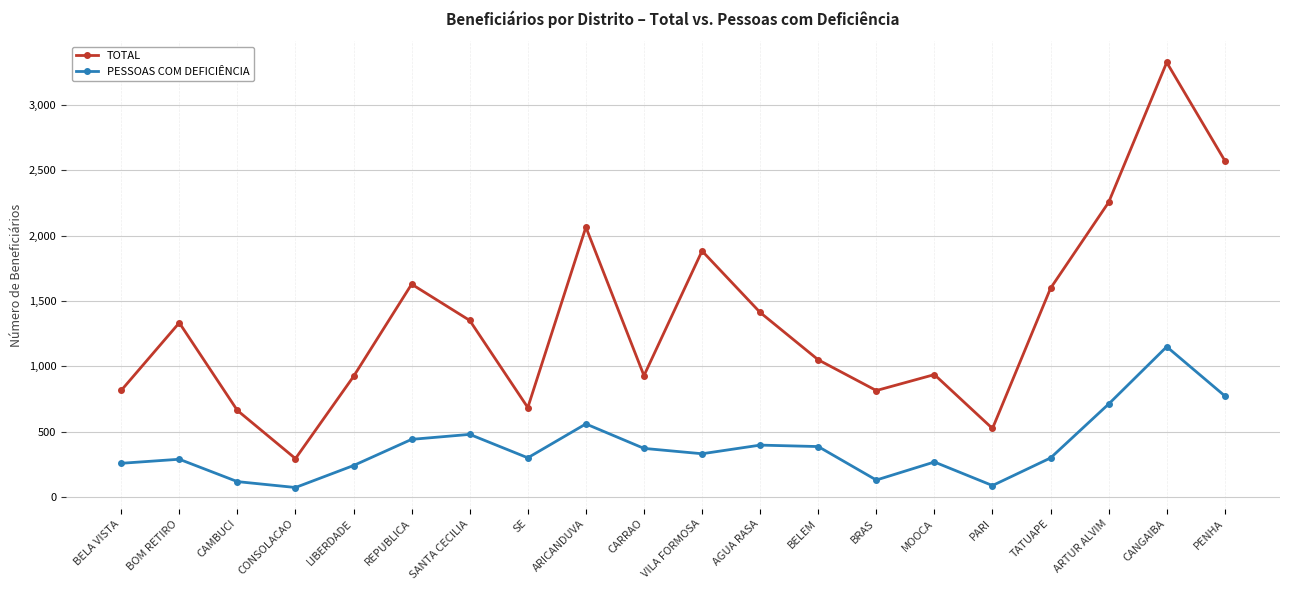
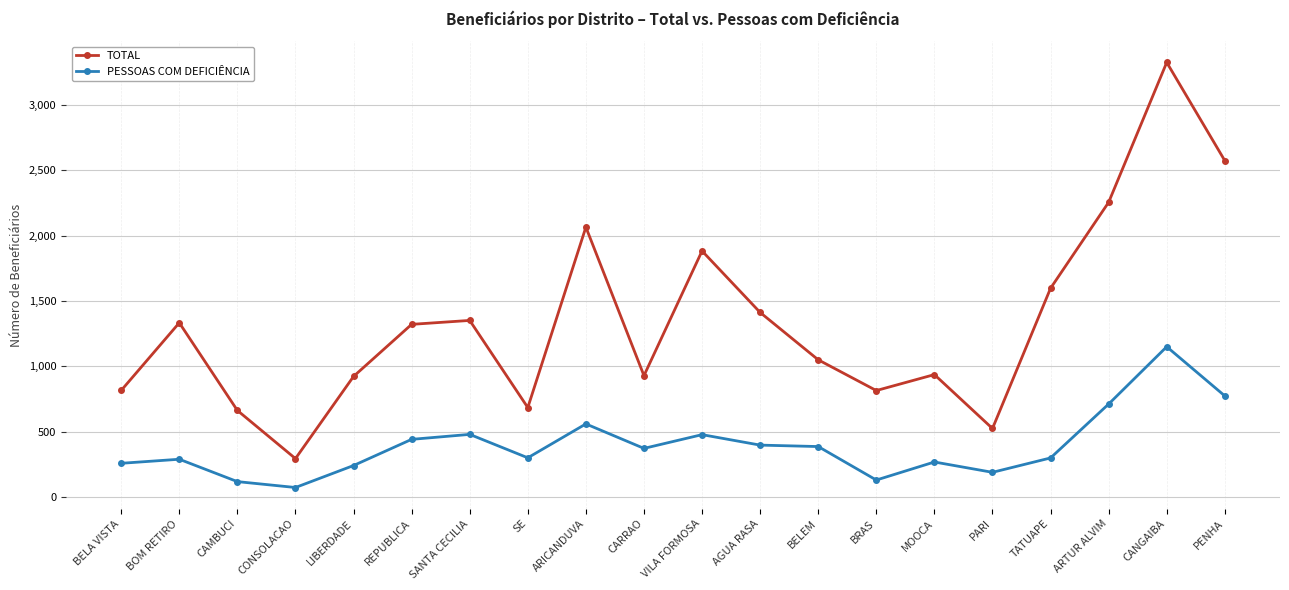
  {
    "TOTAL": {
      "BELA VISTA": "820",
      "BOM RETIRO": "1,330",
      "CAMBUCI": "660",
      "CONSOLACAO": "300",
      "LIBERDADE": "920",
-     "REPUBLICA": "1,630",
+     "REPUBLICA": "1,320",
      "SANTA CECILIA": "1,350",
      "SE": "690",
      "ARICANDUVA": "2,060",
      "CARRAO": "930",
      "VILA FORMOSA": "1,880",
      "AGUA RASA": "1,410",
      "BELEM": "1,050",
      "BRAS": "820",
      "MOOCA": "940",
      "PARI": "530",
      "TATUAPE": "1,600",
      "ARTUR ALVIM": "2,250",
      "CANGAIBA": "3,320",
      "PENHA": "2,570"
    },
    "PESSOAS COM DEFICIÊNCIA": {
      "BELA VISTA": "260",
      "BOM RETIRO": "290",
      "CAMBUCI": "120",
      "CONSOLACAO": "70",
      "LIBERDADE": "240",
      "REPUBLICA": "440",
      "SANTA CECILIA": "480",
      "SE": "300",
      "ARICANDUVA": "560",
      "CARRAO": "370",
-     "VILA FORMOSA": "330",
+     "VILA FORMOSA": "480",
      "AGUA RASA": "400",
      "BELEM": "390",
      "BRAS": "130",
      "MOOCA": "270",
-     "PARI": "90",
+     "PARI": "190",
      "TATUAPE": "300",
      "ARTUR ALVIM": "710",
      "CANGAIBA": "1,150",
      "PENHA": "770"
    }
  }
